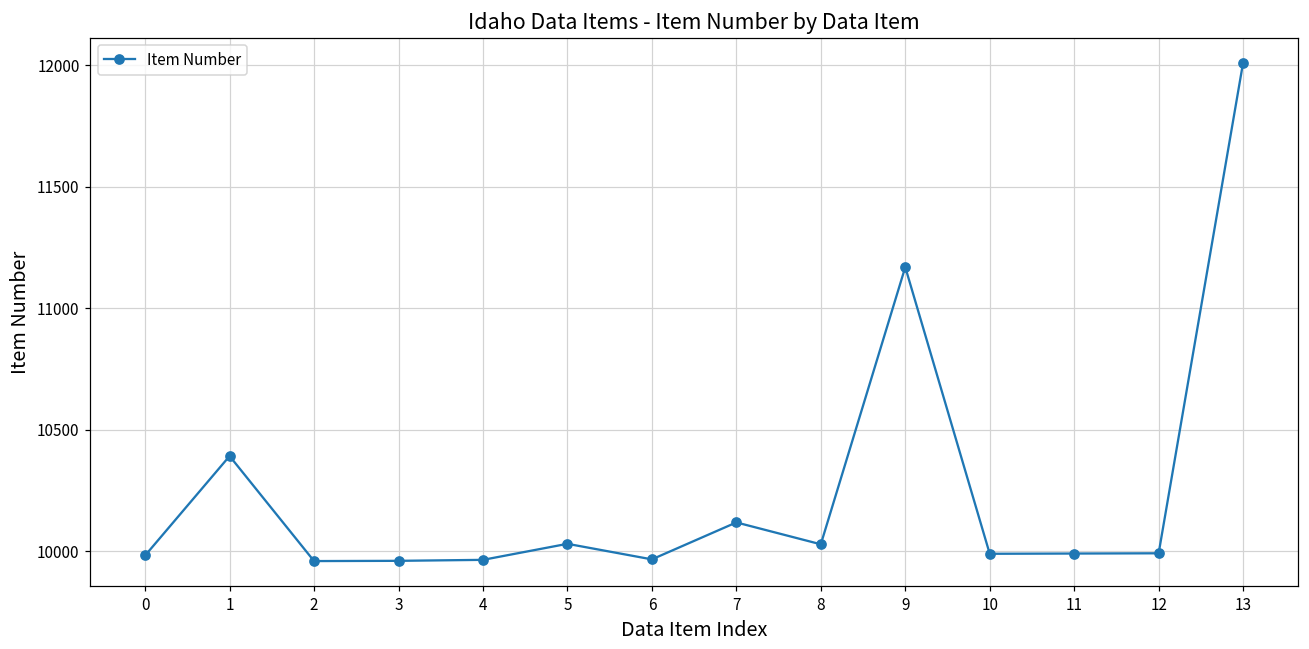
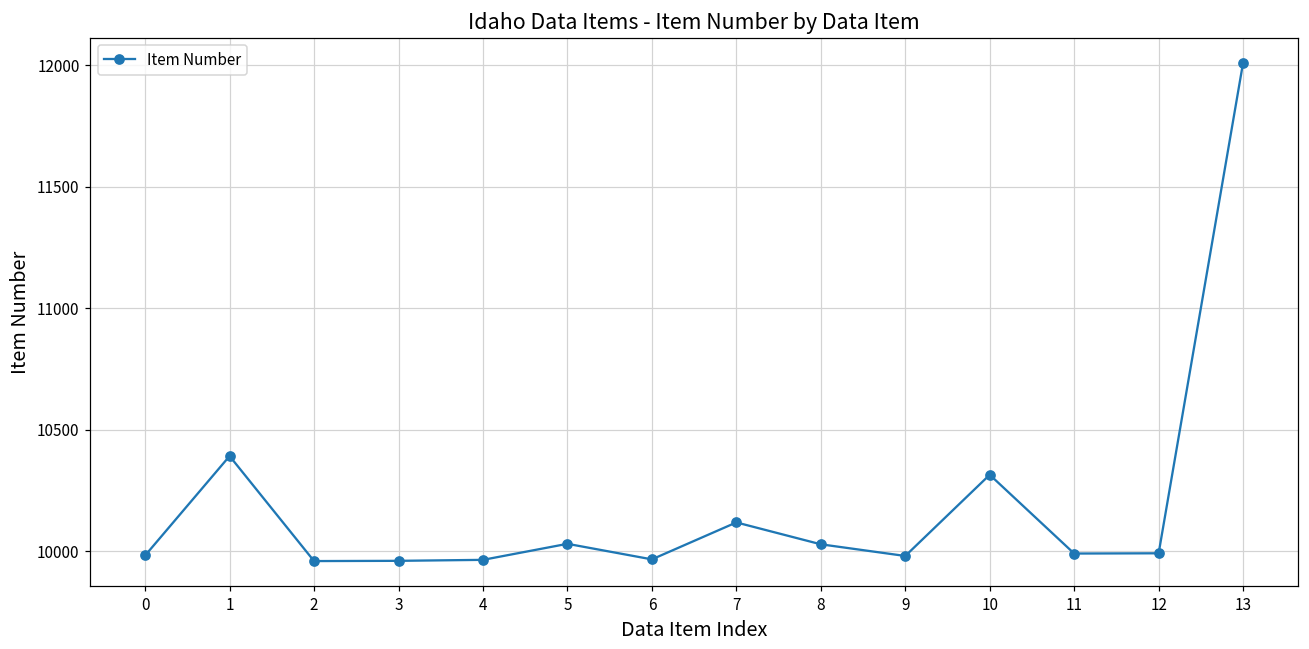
  {
    "0": 9980,
    "1": 10390,
    "2": 9960,
    "3": 9960,
    "4": 9970,
    "5": 10030,
    "6": 9970,
    "7": 10120,
    "8": 10030,
-   "9": 11170,
-   "10": 9990,
+   "9": 9980,
+   "10": 10320,
    "11": 9990,
    "12": 9990,
    "13": 12010
  }
